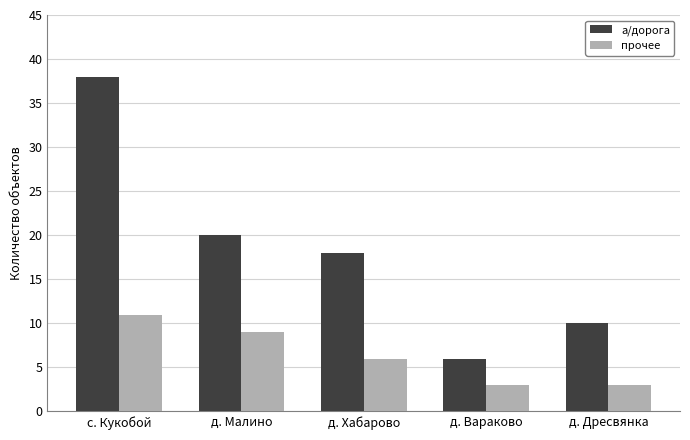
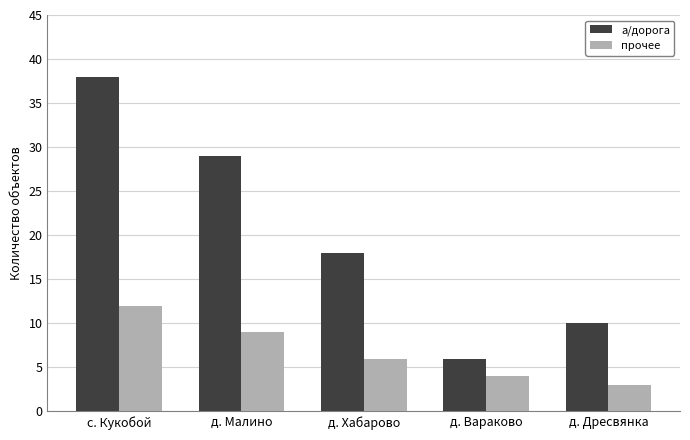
  {
    "а/дорога": {
      "с. Кукобой": 38,
-     "д. Малино": 20,
+     "д. Малино": 29,
      "д. Хабарово": 18,
      "д. Вараково": 6,
      "д. Дресвянка": 10
    },
    "прочее": {
-     "с. Кукобой": 11,
+     "с. Кукобой": 12,
      "д. Малино": 9,
      "д. Хабарово": 6,
-     "д. Вараково": 3,
+     "д. Вараково": 4,
      "д. Дресвянка": 3
    }
  }
